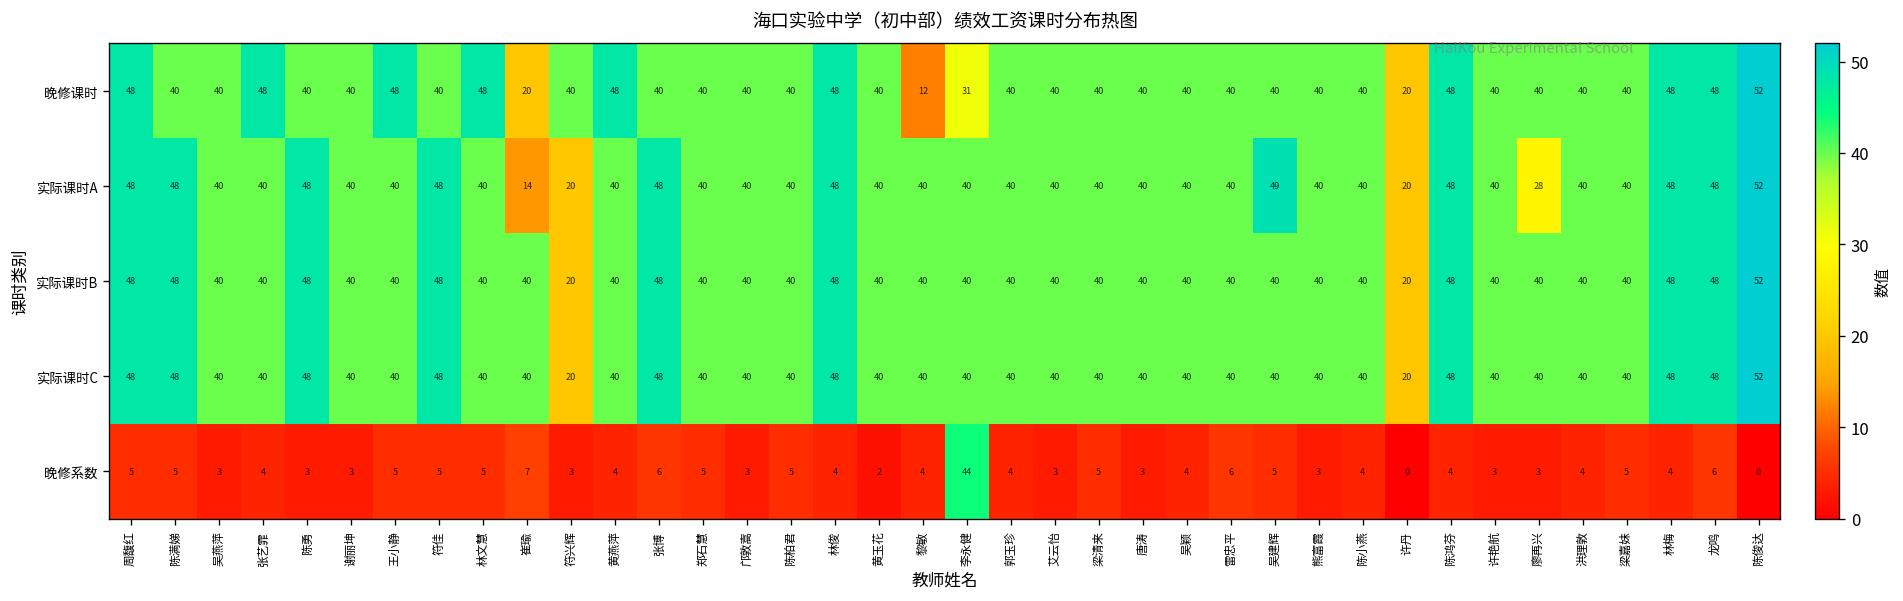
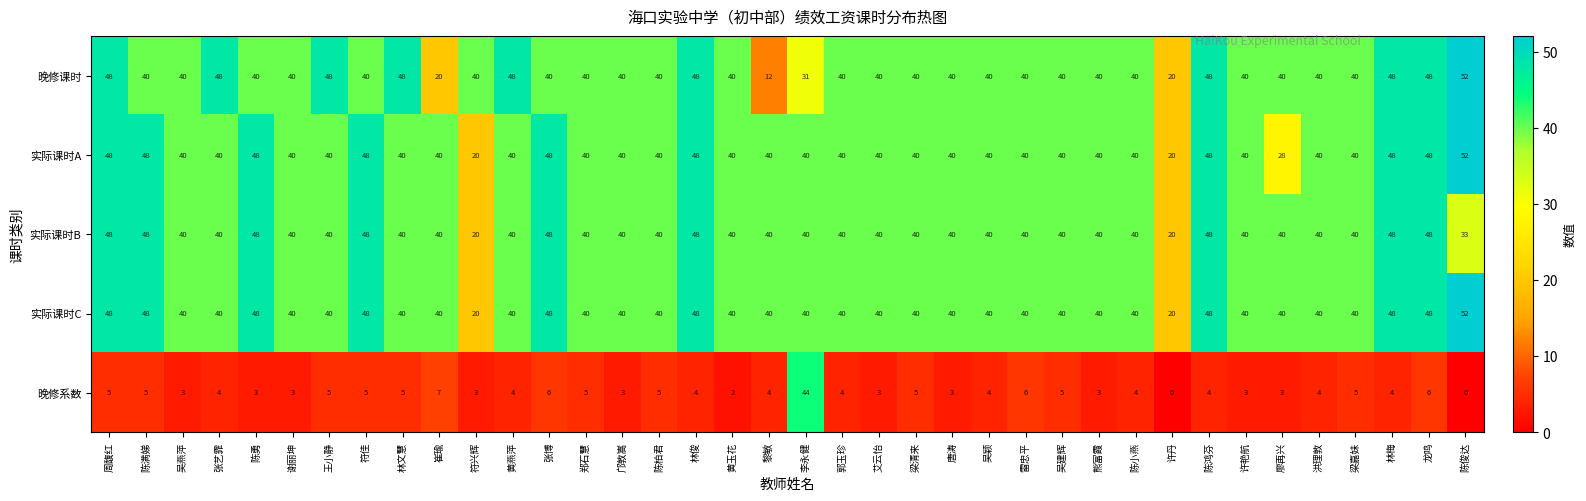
  {
    "晚修课时": {
      "周馥红": 48,
      "陈满娣": 40,
      "吴燕萍": 40,
      "张艺霏": 48,
      "陈勇": 40,
      "谢丽坤": 40,
      "王小静": 48,
      "符佳": 40,
      "林文慧": 48,
      "崔瑜": 20,
      "符兴辉": 40,
      "黄燕萍": 48,
      "张博": 40,
      "郑石慧": 40,
      "邝敦嵩": 40,
      "陈柏君": 40,
      "林俊": 48,
      "黄玉花": 40,
      "黎敏": 12,
      "李永健": 31,
      "郭玉珍": 40,
      "艾云怡": 40,
      "梁清来": 40,
      "唐涛": 40,
      "吴颖": 40,
      "雷忠平": 40,
      "吴建辉": 40,
      "熊富霞": 40,
      "陈小燕": 40,
      "许丹": 20,
      "陈鸿芬": 48,
      "许艳航": 40,
      "廖再兴": 40,
      "洪理敦": 40,
      "梁嘉妹": 40,
      "林梅": 48,
      "龙鸣": 48,
      "陈俊达": 52
    },
    "实际课时A": {
      "周馥红": 48,
      "陈满娣": 48,
      "吴燕萍": 40,
      "张艺霏": 40,
      "陈勇": 48,
      "谢丽坤": 40,
      "王小静": 40,
      "符佳": 48,
      "林文慧": 40,
-     "崔瑜": 14,
+     "崔瑜": 40,
      "符兴辉": 20,
      "黄燕萍": 40,
      "张博": 48,
      "郑石慧": 40,
      "邝敦嵩": 40,
      "陈柏君": 40,
      "林俊": 48,
      "黄玉花": 40,
      "黎敏": 40,
      "李永健": 40,
      "郭玉珍": 40,
      "艾云怡": 40,
      "梁清来": 40,
      "唐涛": 40,
      "吴颖": 40,
      "雷忠平": 40,
-     "吴建辉": 49,
+     "吴建辉": 40,
      "熊富霞": 40,
      "陈小燕": 40,
      "许丹": 20,
      "陈鸿芬": 48,
      "许艳航": 40,
      "廖再兴": 28,
      "洪理敦": 40,
      "梁嘉妹": 40,
      "林梅": 48,
      "龙鸣": 48,
      "陈俊达": 52
    },
    "实际课时B": {
      "周馥红": 48,
      "陈满娣": 48,
      "吴燕萍": 40,
      "张艺霏": 40,
      "陈勇": 48,
      "谢丽坤": 40,
      "王小静": 40,
      "符佳": 48,
      "林文慧": 40,
      "崔瑜": 40,
      "符兴辉": 20,
      "黄燕萍": 40,
      "张博": 48,
      "郑石慧": 40,
      "邝敦嵩": 40,
      "陈柏君": 40,
      "林俊": 48,
      "黄玉花": 40,
      "黎敏": 40,
      "李永健": 40,
      "郭玉珍": 40,
      "艾云怡": 40,
      "梁清来": 40,
      "唐涛": 40,
      "吴颖": 40,
      "雷忠平": 40,
      "吴建辉": 40,
      "熊富霞": 40,
      "陈小燕": 40,
      "许丹": 20,
      "陈鸿芬": 48,
      "许艳航": 40,
      "廖再兴": 40,
      "洪理敦": 40,
      "梁嘉妹": 40,
      "林梅": 48,
      "龙鸣": 48,
-     "陈俊达": 52
+     "陈俊达": 33
    },
    "实际课时C": {
      "周馥红": 48,
      "陈满娣": 48,
      "吴燕萍": 40,
      "张艺霏": 40,
      "陈勇": 48,
      "谢丽坤": 40,
      "王小静": 40,
      "符佳": 48,
      "林文慧": 40,
      "崔瑜": 40,
      "符兴辉": 20,
      "黄燕萍": 40,
      "张博": 48,
      "郑石慧": 40,
      "邝敦嵩": 40,
      "陈柏君": 40,
      "林俊": 48,
      "黄玉花": 40,
      "黎敏": 40,
      "李永健": 40,
      "郭玉珍": 40,
      "艾云怡": 40,
      "梁清来": 40,
      "唐涛": 40,
      "吴颖": 40,
      "雷忠平": 40,
      "吴建辉": 40,
      "熊富霞": 40,
      "陈小燕": 40,
      "许丹": 20,
      "陈鸿芬": 48,
      "许艳航": 40,
      "廖再兴": 40,
      "洪理敦": 40,
      "梁嘉妹": 40,
      "林梅": 48,
      "龙鸣": 48,
      "陈俊达": 52
    },
    "晚修系数": {
      "周馥红": 5,
      "陈满娣": 5,
      "吴燕萍": 3,
      "张艺霏": 4,
      "陈勇": 3,
      "谢丽坤": 3,
      "王小静": 5,
      "符佳": 5,
      "林文慧": 5,
      "崔瑜": 7,
      "符兴辉": 3,
      "黄燕萍": 4,
      "张博": 6,
      "郑石慧": 5,
      "邝敦嵩": 3,
      "陈柏君": 5,
      "林俊": 4,
      "黄玉花": 2,
      "黎敏": 4,
      "李永健": 44,
      "郭玉珍": 4,
      "艾云怡": 3,
      "梁清来": 5,
      "唐涛": 3,
      "吴颖": 4,
      "雷忠平": 6,
      "吴建辉": 5,
      "熊富霞": 3,
      "陈小燕": 4,
      "许丹": 0,
      "陈鸿芬": 4,
      "许艳航": 3,
      "廖再兴": 3,
      "洪理敦": 4,
      "梁嘉妹": 5,
      "林梅": 4,
      "龙鸣": 6,
      "陈俊达": 0
    }
  }
